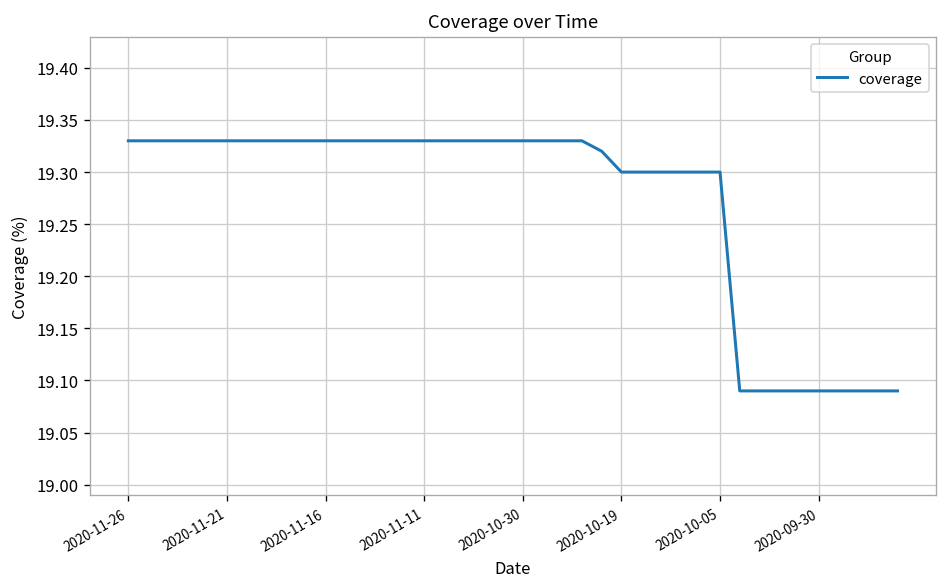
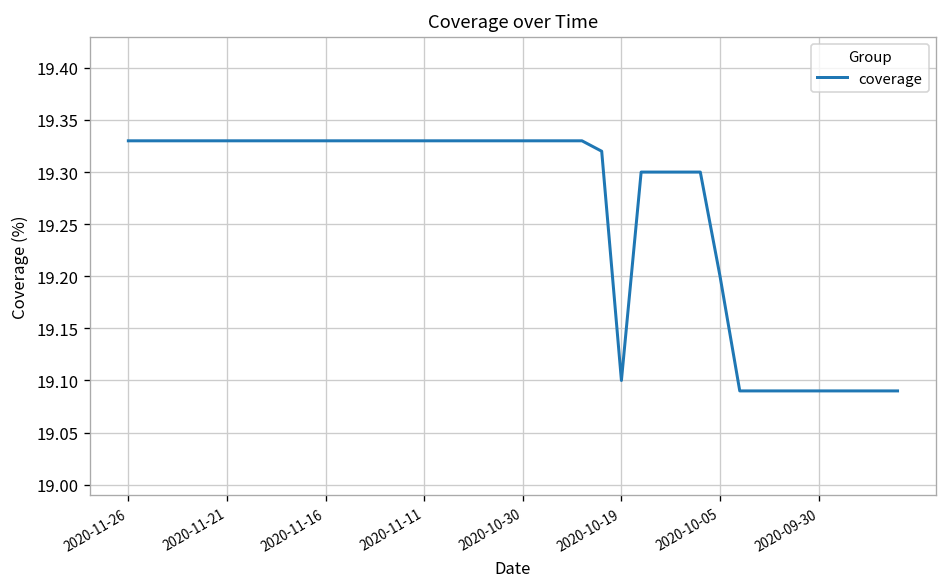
  {
    "2020-11-26": 19.33,
    "2020-11-21": 19.33,
    "2020-11-16": 19.33,
    "2020-11-11": 19.33,
    "2020-10-30": 19.33,
-   "2020-10-19": 19.3,
-   "2020-10-05": 19.3,
+   "2020-10-19": 19.1,
+   "2020-10-05": 19.2,
    "2020-09-30": 19.09
  }
